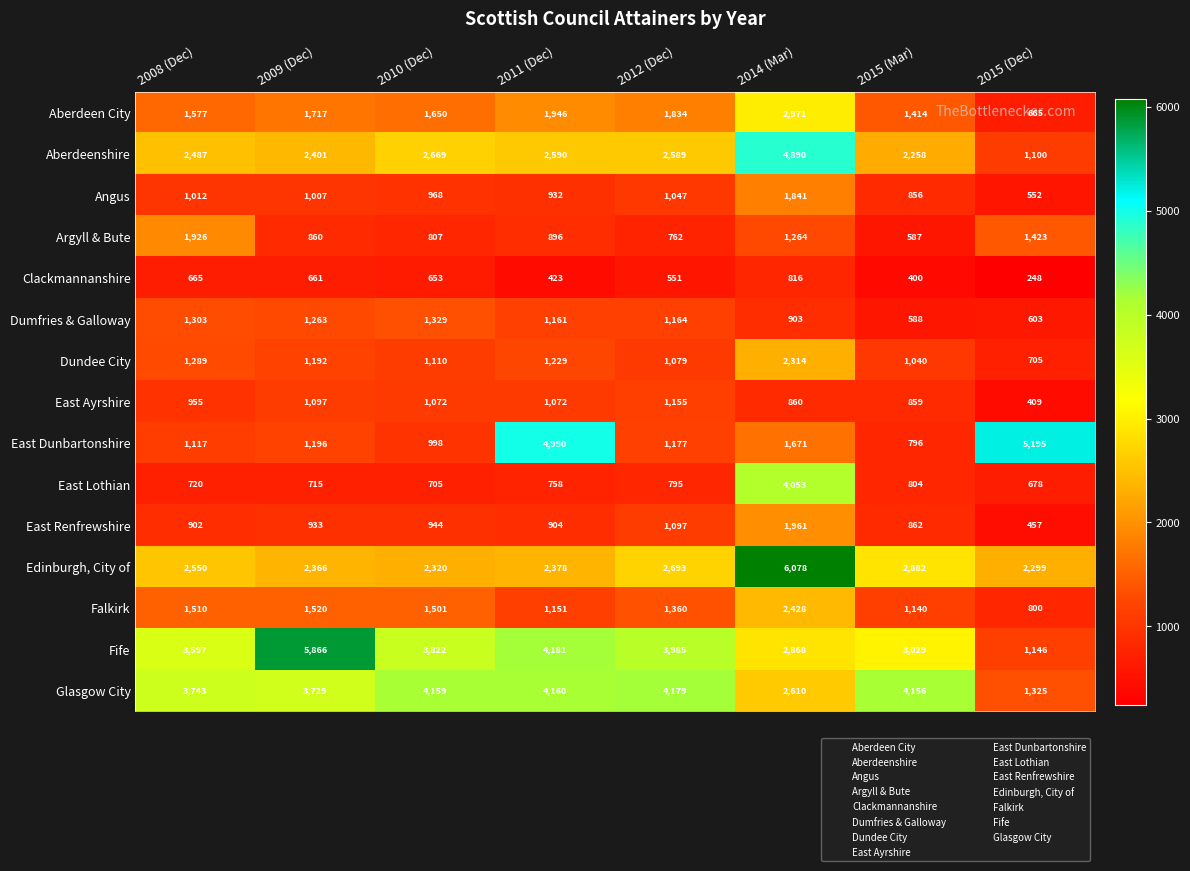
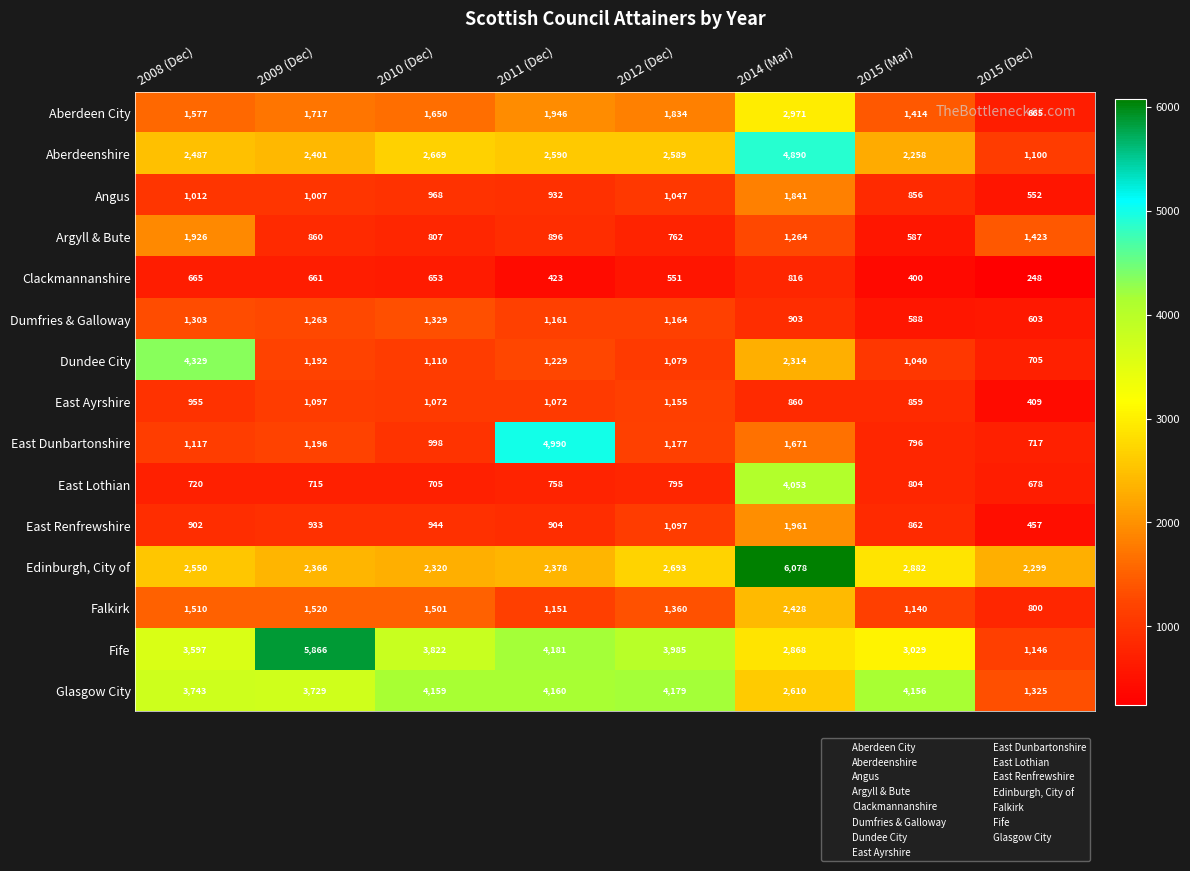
  {
    "Dundee City": {
-     "2008 (Dec)": "1,289"
+     "2008 (Dec)": "4,329"
    },
    "East Dunbartonshire": {
-     "2015 (Dec)": "5,195"
+     "2015 (Dec)": "717"
    }
  }
